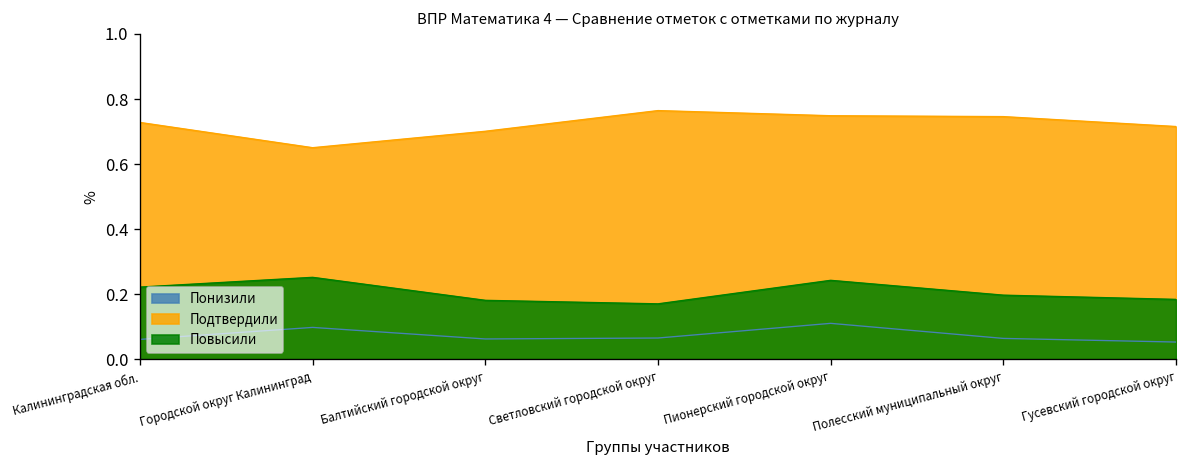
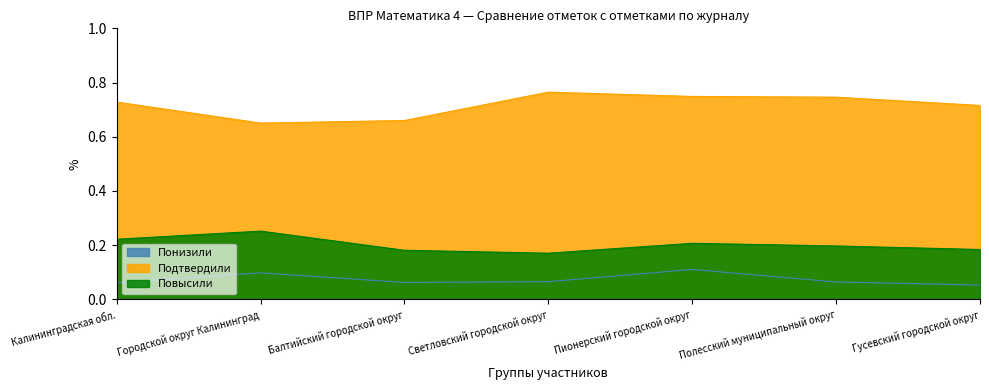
  {
    "Понизили": {
      "Калининградская обл.": 0.06,
      "Городской округ Калининград": 0.10,
      "Балтийский городской округ": 0.06,
      "Светловский городской округ": 0.07,
      "Пионерский городской округ": 0.11,
      "Полесский муниципальный округ": 0.06,
      "Гусевский городской округ": 0.05
    },
    "Подтвердили": {
      "Калининградская обл.": 0.73,
      "Городской округ Калининград": 0.65,
-     "Балтийский городской округ": 0.70,
+     "Балтийский городской округ": 0.66,
      "Светловский городской округ": 0.76,
      "Пионерский городской округ": 0.75,
      "Полесский муниципальный округ": 0.75,
      "Гусевский городской округ": 0.72
    },
    "Повысили": {
      "Калининградская обл.": 0.22,
      "Городской округ Калининград": 0.25,
      "Балтийский городской округ": 0.18,
      "Светловский городской округ": 0.17,
-     "Пионерский городской округ": 0.24,
+     "Пионерский городской округ": 0.21,
      "Полесский муниципальный округ": 0.20,
      "Гусевский городской округ": 0.18
    }
  }
